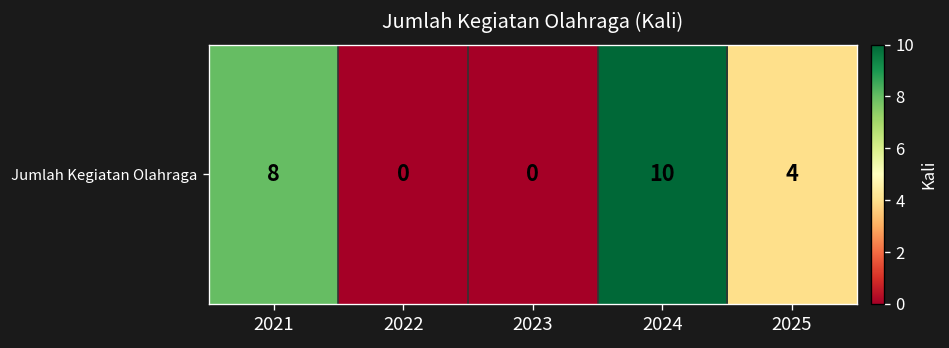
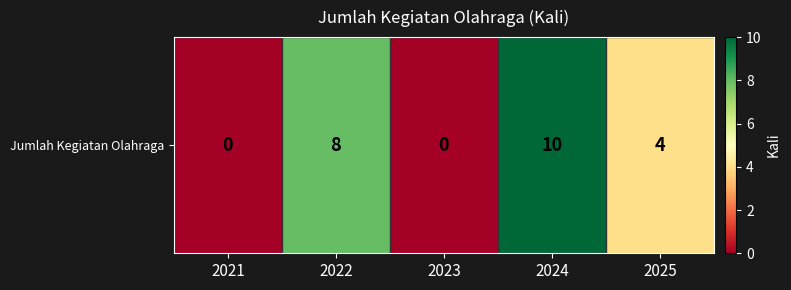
  {
    "Jumlah Kegiatan Olahraga": {
-     "2021": 8,
-     "2022": 0,
+     "2021": 0,
+     "2022": 8,
      "2023": 0,
      "2024": 10,
      "2025": 4
    }
  }
